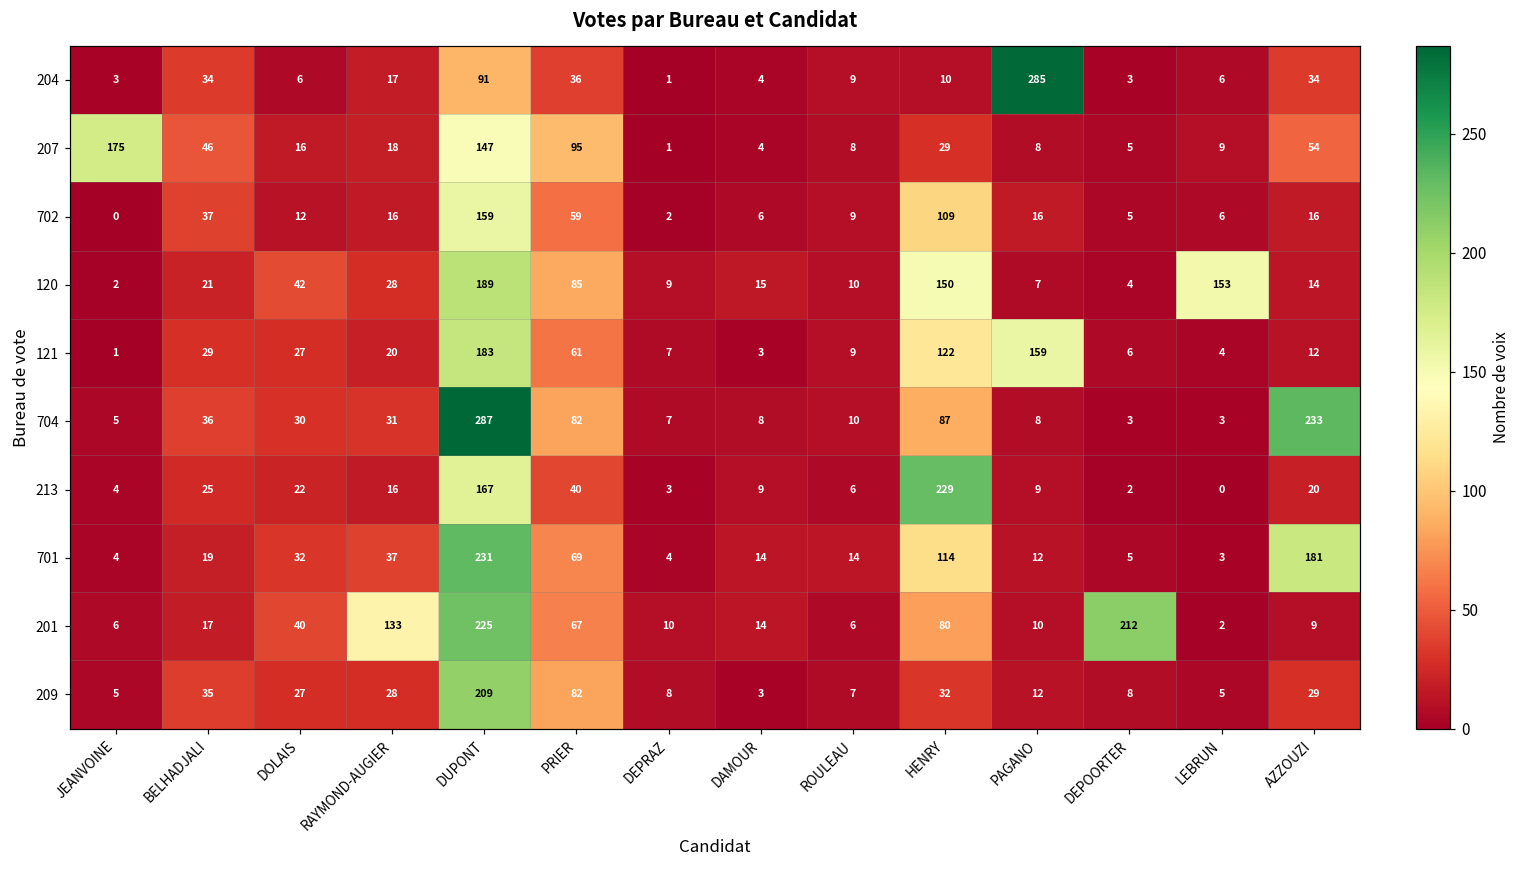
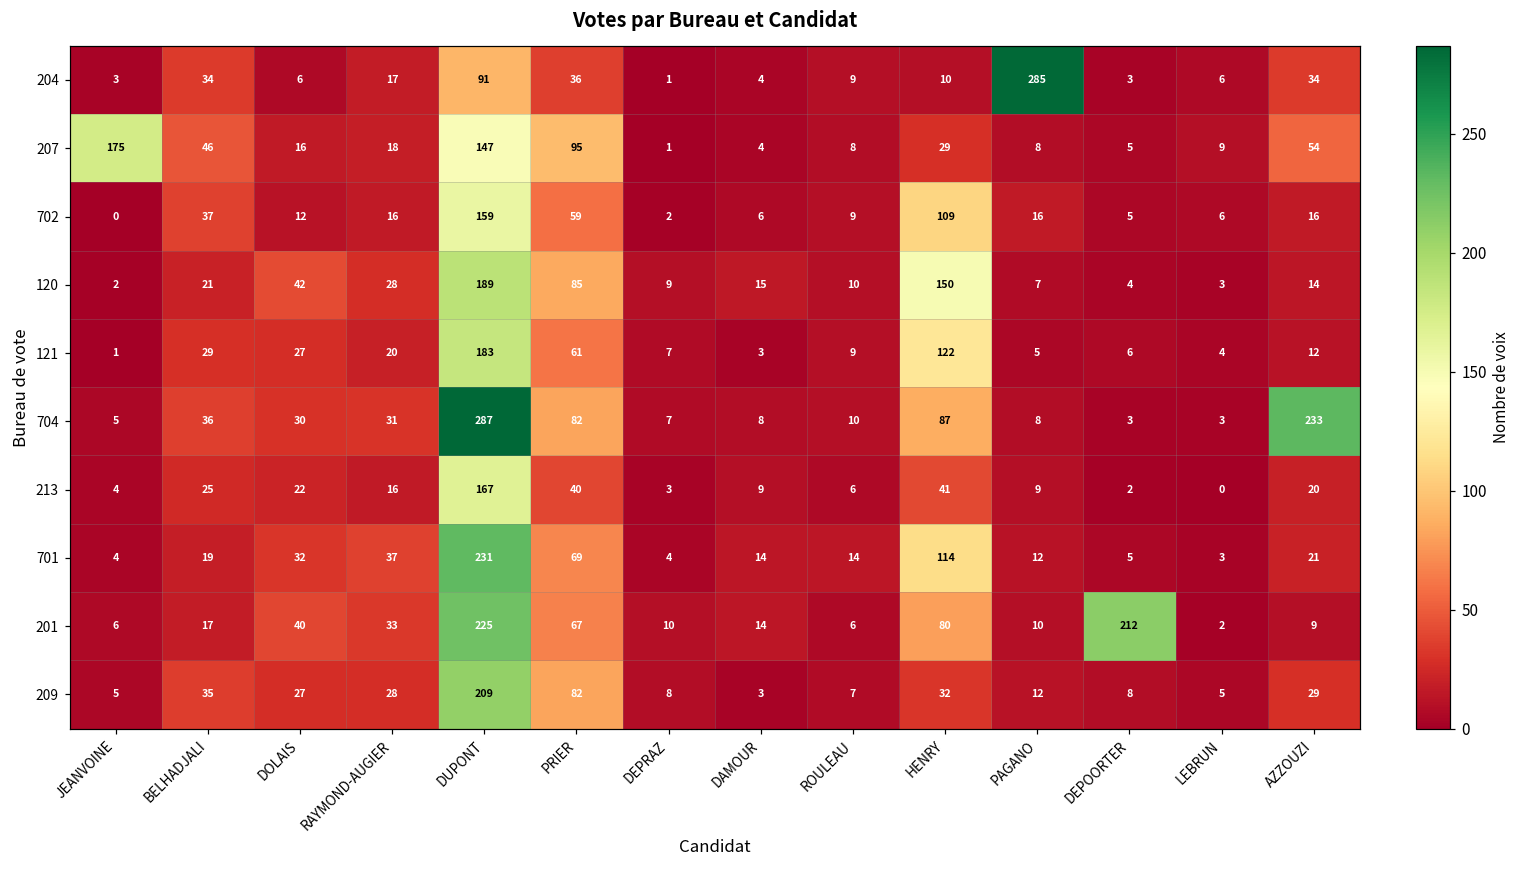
  {
    "204": {
      "JEANVOINE": 3,
      "BELHADJALI": 34,
      "DOLAIS": 6,
      "RAYMOND-AUGIER": 17,
      "DUPONT": 91,
      "PRIER": 36,
      "DEPRAZ": 1,
      "DAMOUR": 4,
      "ROULEAU": 9,
      "HENRY": 10,
      "PAGANO": 285,
      "DEPOORTER": 3,
      "LEBRUN": 6,
      "AZZOUZI": 34
    },
    "207": {
      "JEANVOINE": 175,
      "BELHADJALI": 46,
      "DOLAIS": 16,
      "RAYMOND-AUGIER": 18,
      "DUPONT": 147,
      "PRIER": 95,
      "DEPRAZ": 1,
      "DAMOUR": 4,
      "ROULEAU": 8,
      "HENRY": 29,
      "PAGANO": 8,
      "DEPOORTER": 5,
      "LEBRUN": 9,
      "AZZOUZI": 54
    },
    "702": {
      "JEANVOINE": 0,
      "BELHADJALI": 37,
      "DOLAIS": 12,
      "RAYMOND-AUGIER": 16,
      "DUPONT": 159,
      "PRIER": 59,
      "DEPRAZ": 2,
      "DAMOUR": 6,
      "ROULEAU": 9,
      "HENRY": 109,
      "PAGANO": 16,
      "DEPOORTER": 5,
      "LEBRUN": 6,
      "AZZOUZI": 16
    },
    "120": {
      "JEANVOINE": 2,
      "BELHADJALI": 21,
      "DOLAIS": 42,
      "RAYMOND-AUGIER": 28,
      "DUPONT": 189,
      "PRIER": 85,
      "DEPRAZ": 9,
      "DAMOUR": 15,
      "ROULEAU": 10,
      "HENRY": 150,
      "PAGANO": 7,
      "DEPOORTER": 4,
-     "LEBRUN": 153,
+     "LEBRUN": 3,
      "AZZOUZI": 14
    },
    "121": {
      "JEANVOINE": 1,
      "BELHADJALI": 29,
      "DOLAIS": 27,
      "RAYMOND-AUGIER": 20,
      "DUPONT": 183,
      "PRIER": 61,
      "DEPRAZ": 7,
      "DAMOUR": 3,
      "ROULEAU": 9,
      "HENRY": 122,
-     "PAGANO": 159,
+     "PAGANO": 5,
      "DEPOORTER": 6,
      "LEBRUN": 4,
      "AZZOUZI": 12
    },
    "704": {
      "JEANVOINE": 5,
      "BELHADJALI": 36,
      "DOLAIS": 30,
      "RAYMOND-AUGIER": 31,
      "DUPONT": 287,
      "PRIER": 82,
      "DEPRAZ": 7,
      "DAMOUR": 8,
      "ROULEAU": 10,
      "HENRY": 87,
      "PAGANO": 8,
      "DEPOORTER": 3,
      "LEBRUN": 3,
      "AZZOUZI": 233
    },
    "213": {
      "JEANVOINE": 4,
      "BELHADJALI": 25,
      "DOLAIS": 22,
      "RAYMOND-AUGIER": 16,
      "DUPONT": 167,
      "PRIER": 40,
      "DEPRAZ": 3,
      "DAMOUR": 9,
      "ROULEAU": 6,
-     "HENRY": 229,
+     "HENRY": 41,
      "PAGANO": 9,
      "DEPOORTER": 2,
      "LEBRUN": 0,
      "AZZOUZI": 20
    },
    "701": {
      "JEANVOINE": 4,
      "BELHADJALI": 19,
      "DOLAIS": 32,
      "RAYMOND-AUGIER": 37,
      "DUPONT": 231,
      "PRIER": 69,
      "DEPRAZ": 4,
      "DAMOUR": 14,
      "ROULEAU": 14,
      "HENRY": 114,
      "PAGANO": 12,
      "DEPOORTER": 5,
      "LEBRUN": 3,
-     "AZZOUZI": 181
+     "AZZOUZI": 21
    },
    "201": {
      "JEANVOINE": 6,
      "BELHADJALI": 17,
      "DOLAIS": 40,
-     "RAYMOND-AUGIER": 133,
+     "RAYMOND-AUGIER": 33,
      "DUPONT": 225,
      "PRIER": 67,
      "DEPRAZ": 10,
      "DAMOUR": 14,
      "ROULEAU": 6,
      "HENRY": 80,
      "PAGANO": 10,
      "DEPOORTER": 212,
      "LEBRUN": 2,
      "AZZOUZI": 9
    },
    "209": {
      "JEANVOINE": 5,
      "BELHADJALI": 35,
      "DOLAIS": 27,
      "RAYMOND-AUGIER": 28,
      "DUPONT": 209,
      "PRIER": 82,
      "DEPRAZ": 8,
      "DAMOUR": 3,
      "ROULEAU": 7,
      "HENRY": 32,
      "PAGANO": 12,
      "DEPOORTER": 8,
      "LEBRUN": 5,
      "AZZOUZI": 29
    }
  }
